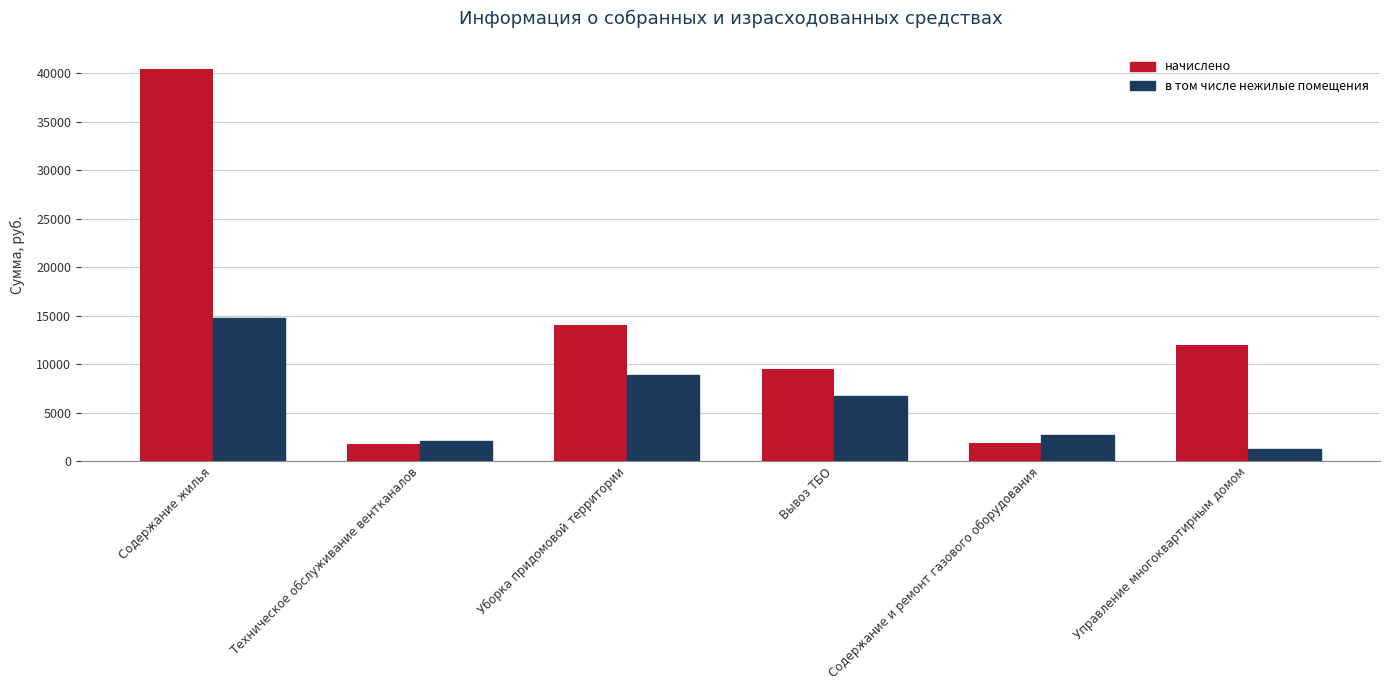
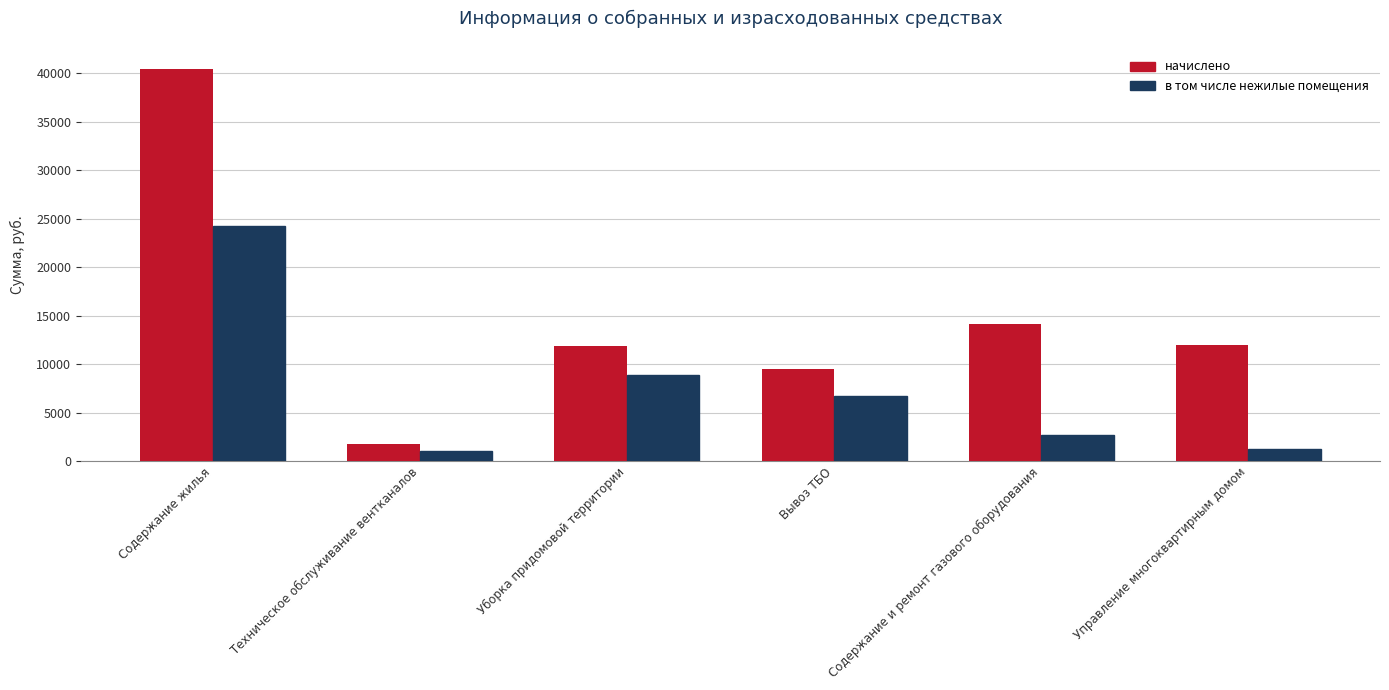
  {
    "начислено": {
      "Содержание жилья": 40000,
      "Техническое обслуживание вентканалов": 2000,
-     "Уборка придомовой территории": 14000,
+     "Уборка придомовой территории": 12000,
      "Вывоз ТБО": 10000,
-     "Содержание и ремонт газового оборудования": 2000,
+     "Содержание и ремонт газового оборудования": 14000,
      "Управление многоквартирным домом": 12000
    },
    "в том числе нежилые помещения": {
-     "Содержание жилья": 15000,
-     "Техническое обслуживание вентканалов": 2000,
+     "Содержание жилья": 24000,
+     "Техническое обслуживание вентканалов": 1000,
      "Уборка придомовой территории": 9000,
      "Вывоз ТБО": 7000,
      "Содержание и ремонт газового оборудования": 3000,
      "Управление многоквартирным домом": 1000
    }
  }
